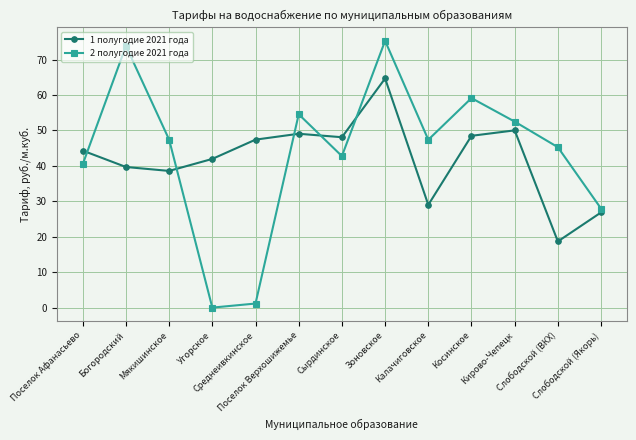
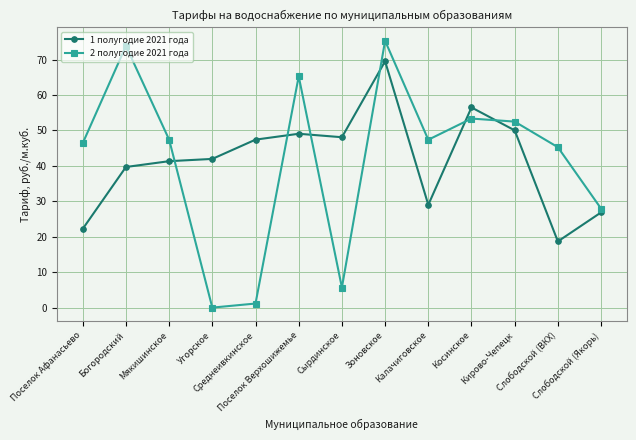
  {
    "1 полугодие 2021 года": {
-     "Поселок Афанасьево": 44,
+     "Поселок Афанасьево": 22,
      "Богородский": 40,
-     "Мякишинское": 39,
+     "Мякишинское": 41,
      "Угорское": 42,
      "Среднеивкинское": 47,
      "Поселок Верхошижемье": 49,
      "Сырдинское": 48,
-     "Зоновское": 65,
+     "Зоновское": 70,
      "Калачиговское": 29,
-     "Косинское": 48,
+     "Косинское": 57,
      "Кирово-Чепецк": 50,
      "Слободской (ВКХ)": 19,
      "Слободской (Якорь)": 27
    },
    "2 полугодие 2021 года": {
-     "Поселок Афанасьево": 40,
+     "Поселок Афанасьево": 46,
      "Мякишинское": 47,
      "Угорское": 0,
      "Среднеивкинское": 1,
-     "Поселок Верхошижемье": 55,
-     "Сырдинское": 43,
+     "Поселок Верхошижемье": 65,
+     "Сырдинское": 6,
      "Зоновское": 75,
      "Калачиговское": 47,
-     "Косинское": 59,
+     "Косинское": 53,
      "Кирово-Чепецк": 53,
      "Слободской (ВКХ)": 45,
      "Слободской (Якорь)": 28
    }
  }
